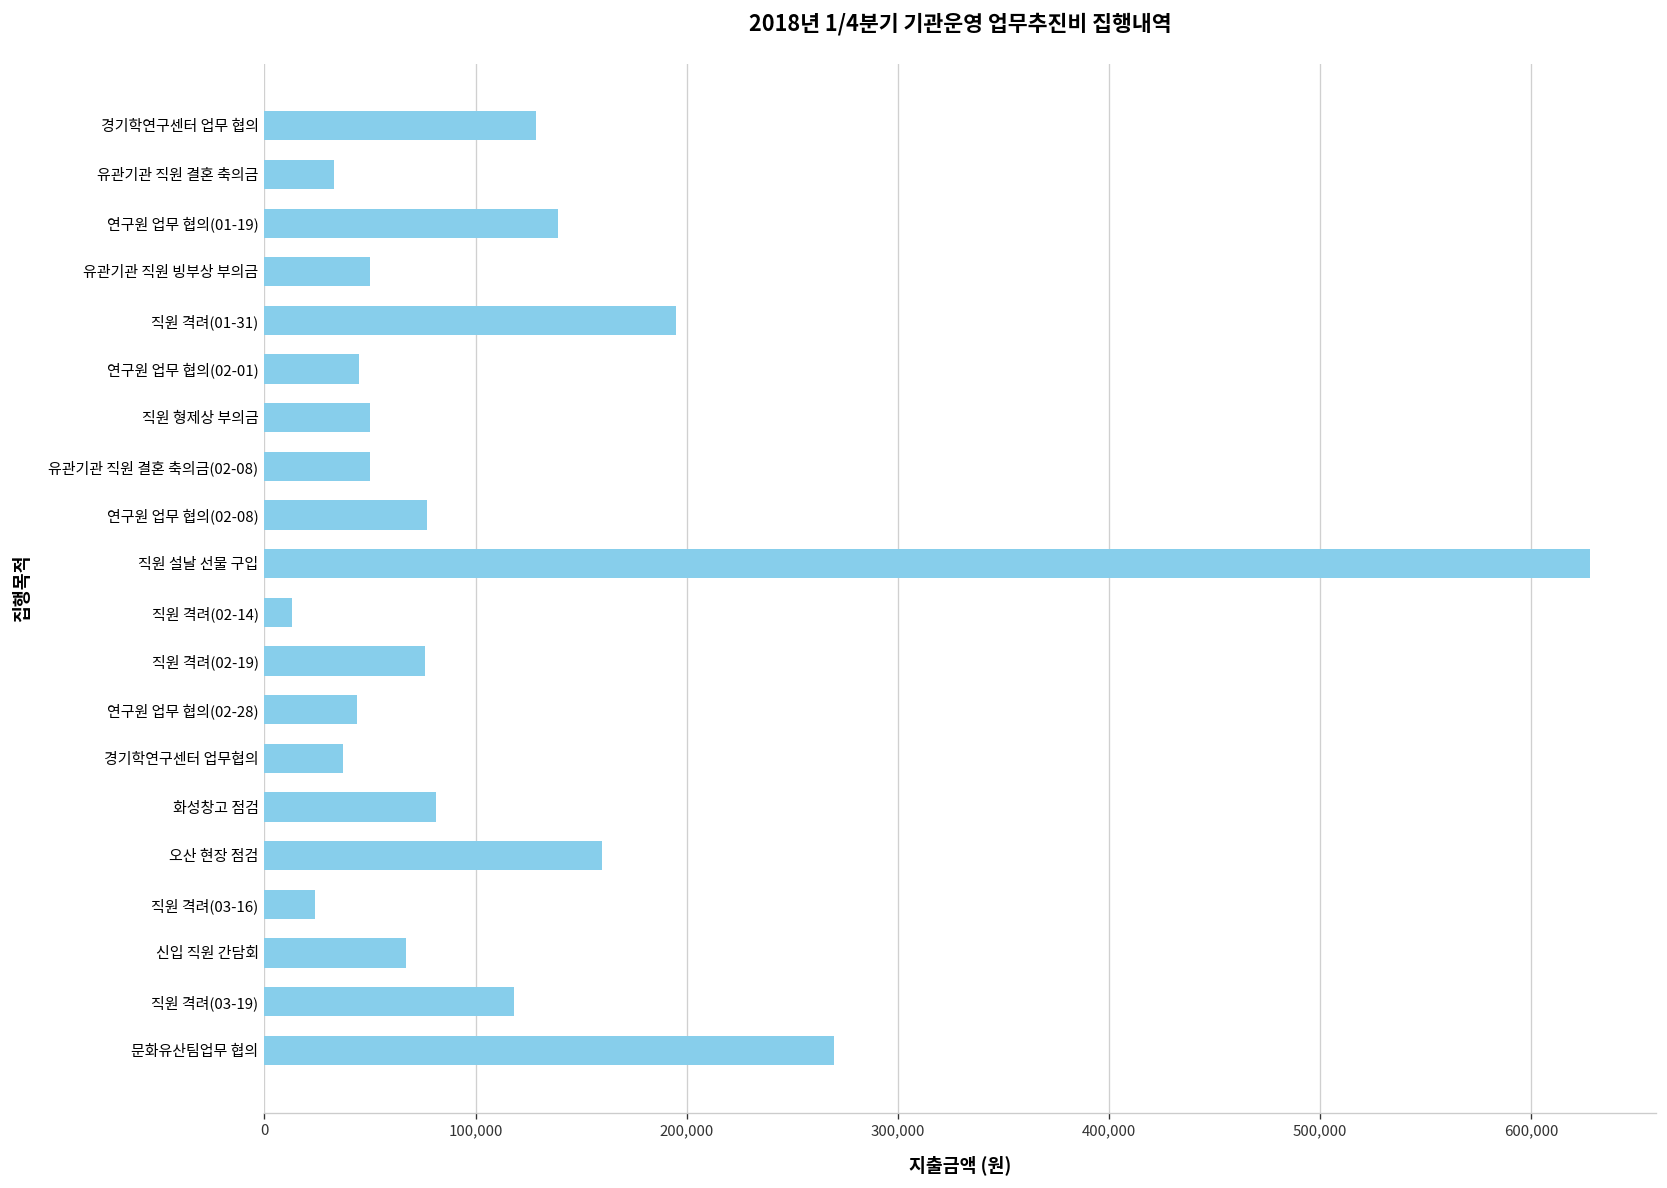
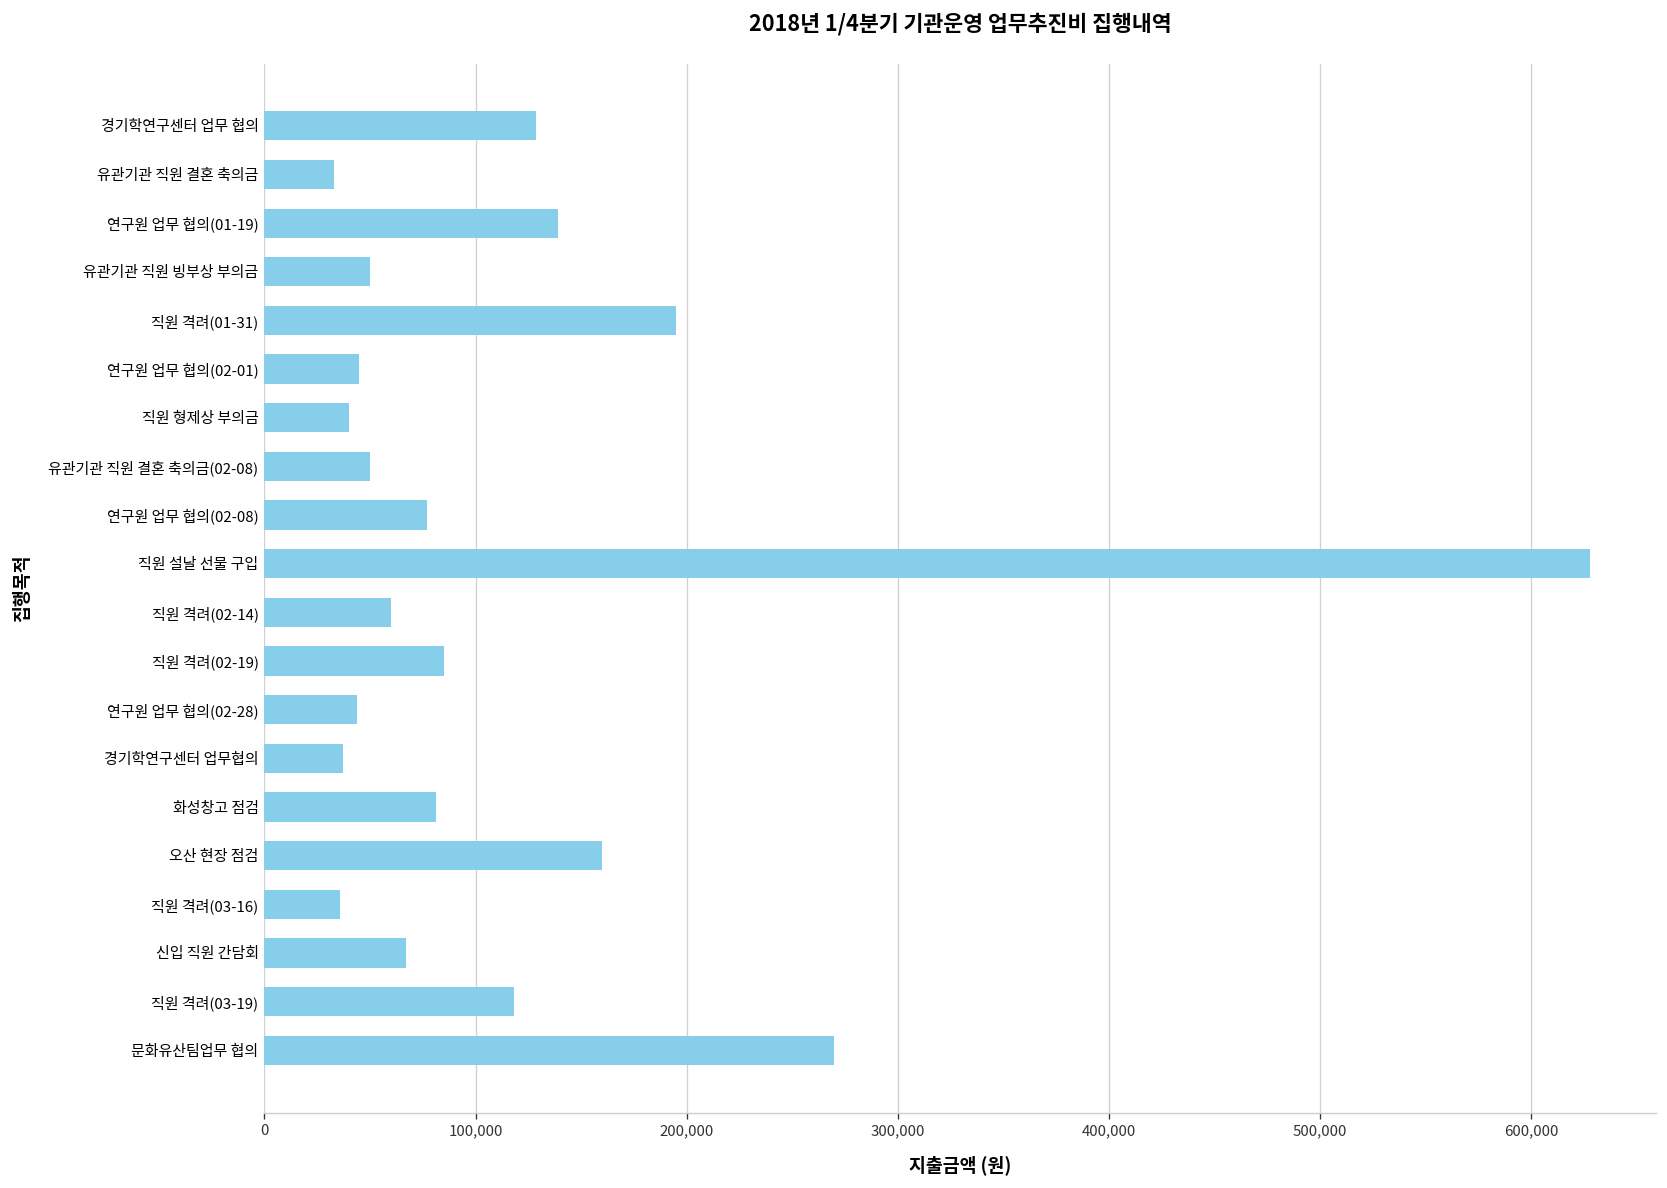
  {
    "경기학연구센터 업무 협의": "129,000",
    "유관기관 직원 결혼 축의금": "33,000",
    "연구원 업무 협의(01-19)": "139,000",
    "유관기관 직원 빙부상 부의금": "50,000",
    "직원 격려(01-31)": "195,000",
    "연구원 업무 협의(02-01)": "45,000",
-   "직원 형제상 부의금": "50,000",
+   "직원 형제상 부의금": "40,000",
    "유관기관 직원 결혼 축의금(02-08)": "50,000",
    "연구원 업무 협의(02-08)": "77,000",
    "직원 설날 선물 구입": "628,000",
-   "직원 격려(02-14)": "13,000",
-   "직원 격려(02-19)": "76,000",
+   "직원 격려(02-14)": "60,000",
+   "직원 격려(02-19)": "85,000",
    "연구원 업무 협의(02-28)": "44,000",
    "경기학연구센터 업무협의": "37,000",
    "화성창고 점검": "81,000",
    "오산 현장 점검": "160,000",
-   "직원 격려(03-16)": "24,000",
+   "직원 격려(03-16)": "36,000",
    "신입 직원 간담회": "67,000",
    "직원 격려(03-19)": "118,000",
    "문화유산팀업무 협의": "270,000"
  }
